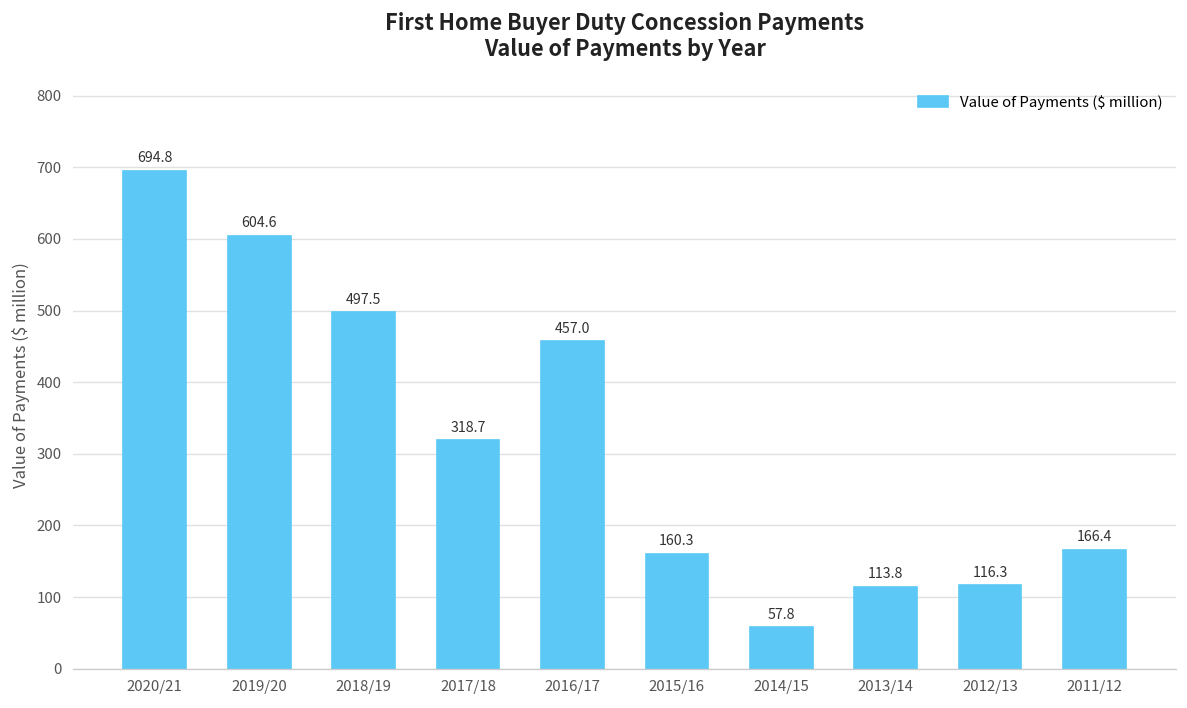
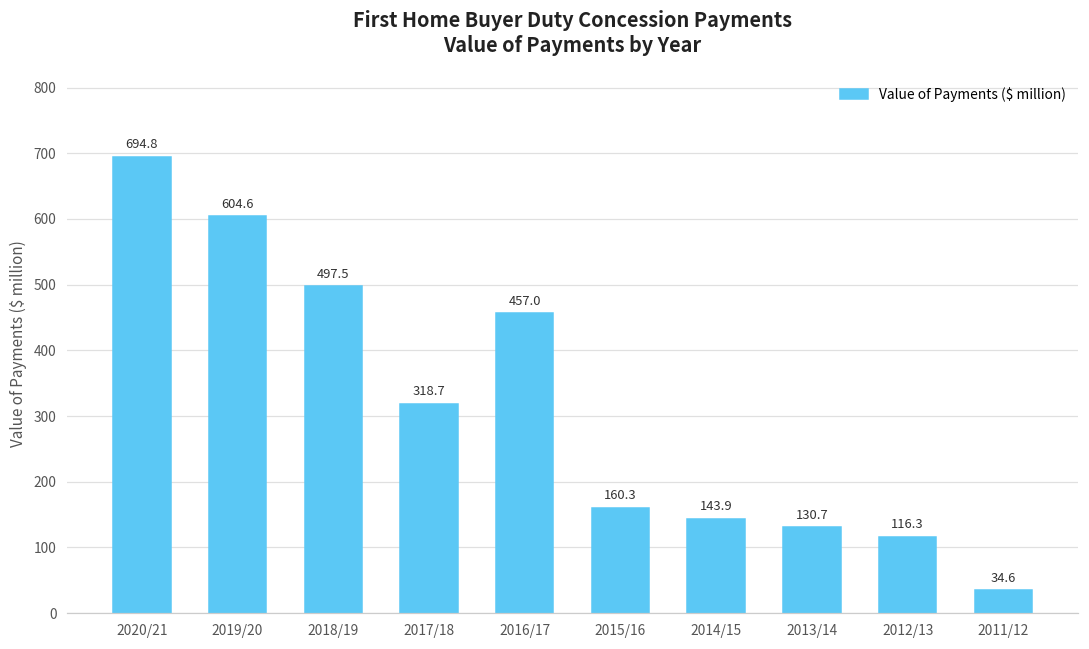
  {
    "2020/21": 694.8,
    "2019/20": 604.6,
    "2018/19": 497.5,
    "2017/18": 318.7,
    "2016/17": 457.0,
    "2015/16": 160.3,
-   "2014/15": 57.8,
-   "2013/14": 113.8,
+   "2014/15": 143.9,
+   "2013/14": 130.7,
    "2012/13": 116.3,
-   "2011/12": 166.4
+   "2011/12": 34.6
  }
